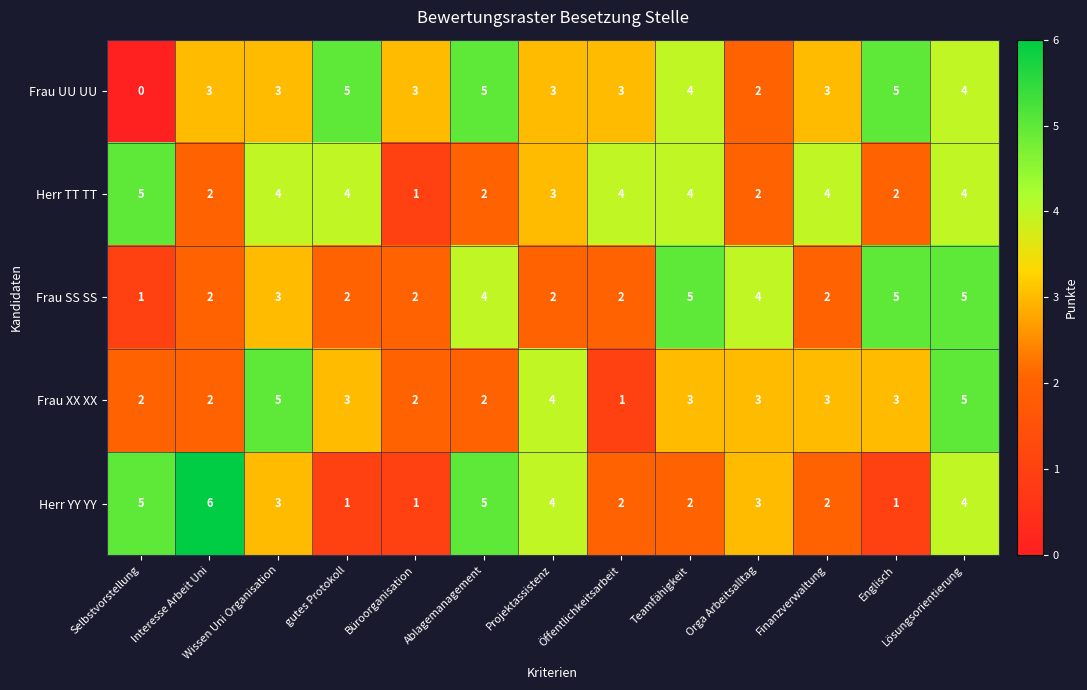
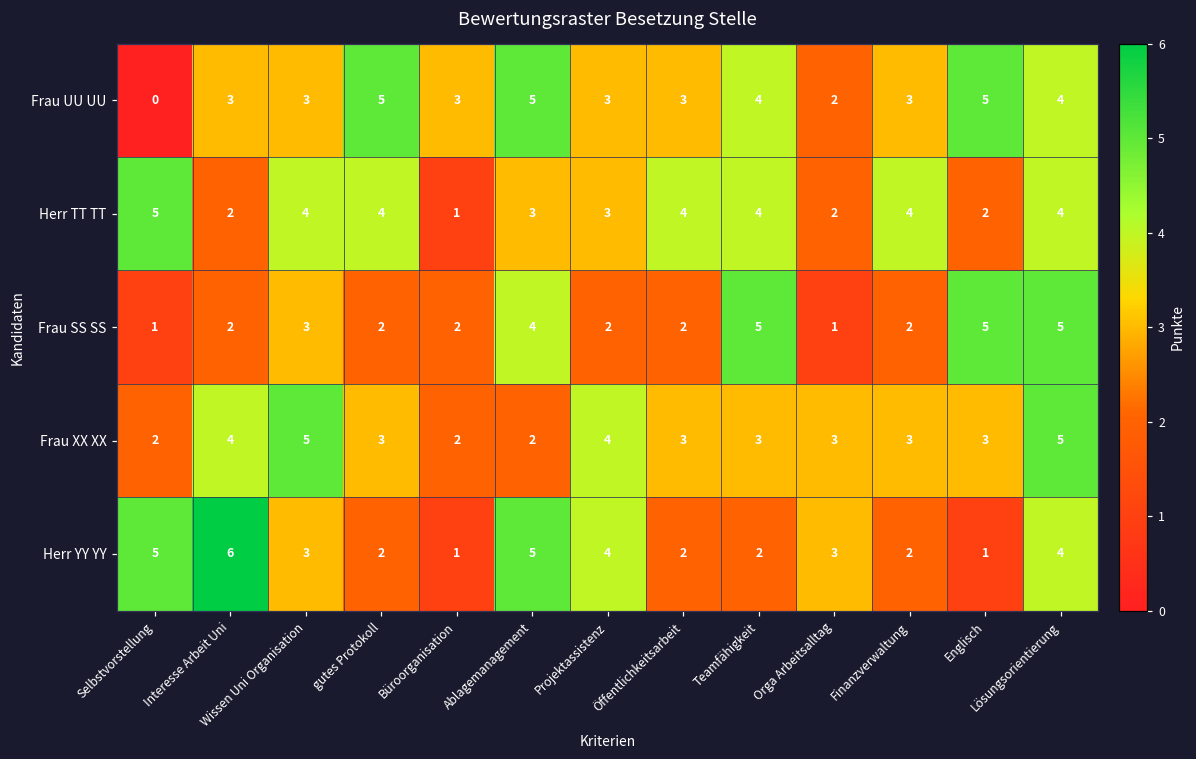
  {
    "Frau UU UU": {
      "Selbstvorstellung": 0,
      "Interesse Arbeit Uni": 3,
      "Wissen Uni Organisation": 3,
      "gutes Protokoll": 5,
      "Büroorganisation": 3,
      "Ablagemanagement": 5,
      "Projektassistenz": 3,
      "Öffentlichkeitsarbeit": 3,
      "Teamfähigkeit": 4,
      "Orga Arbeitsalltag": 2,
      "Finanzverwaltung": 3,
      "Englisch": 5,
      "Lösungsorientierung": 4
    },
    "Herr TT TT": {
      "Selbstvorstellung": 5,
      "Interesse Arbeit Uni": 2,
      "Wissen Uni Organisation": 4,
      "gutes Protokoll": 4,
      "Büroorganisation": 1,
-     "Ablagemanagement": 2,
+     "Ablagemanagement": 3,
      "Projektassistenz": 3,
      "Öffentlichkeitsarbeit": 4,
      "Teamfähigkeit": 4,
      "Orga Arbeitsalltag": 2,
      "Finanzverwaltung": 4,
      "Englisch": 2,
      "Lösungsorientierung": 4
    },
    "Frau SS SS": {
      "Selbstvorstellung": 1,
      "Interesse Arbeit Uni": 2,
      "Wissen Uni Organisation": 3,
      "gutes Protokoll": 2,
      "Büroorganisation": 2,
      "Ablagemanagement": 4,
      "Projektassistenz": 2,
      "Öffentlichkeitsarbeit": 2,
      "Teamfähigkeit": 5,
-     "Orga Arbeitsalltag": 4,
+     "Orga Arbeitsalltag": 1,
      "Finanzverwaltung": 2,
      "Englisch": 5,
      "Lösungsorientierung": 5
    },
    "Frau XX XX": {
      "Selbstvorstellung": 2,
-     "Interesse Arbeit Uni": 2,
+     "Interesse Arbeit Uni": 4,
      "Wissen Uni Organisation": 5,
      "gutes Protokoll": 3,
      "Büroorganisation": 2,
      "Ablagemanagement": 2,
      "Projektassistenz": 4,
-     "Öffentlichkeitsarbeit": 1,
+     "Öffentlichkeitsarbeit": 3,
      "Teamfähigkeit": 3,
      "Orga Arbeitsalltag": 3,
      "Finanzverwaltung": 3,
      "Englisch": 3,
      "Lösungsorientierung": 5
    },
    "Herr YY YY": {
      "Selbstvorstellung": 5,
      "Interesse Arbeit Uni": 6,
      "Wissen Uni Organisation": 3,
-     "gutes Protokoll": 1,
+     "gutes Protokoll": 2,
      "Büroorganisation": 1,
      "Ablagemanagement": 5,
      "Projektassistenz": 4,
      "Öffentlichkeitsarbeit": 2,
      "Teamfähigkeit": 2,
      "Orga Arbeitsalltag": 3,
      "Finanzverwaltung": 2,
      "Englisch": 1,
      "Lösungsorientierung": 4
    }
  }
